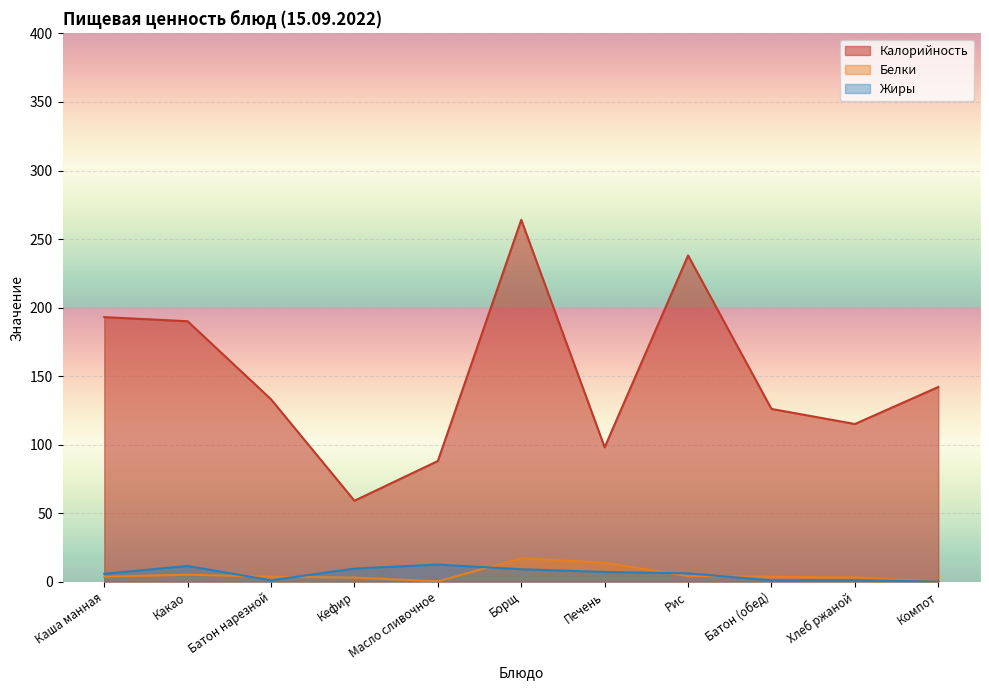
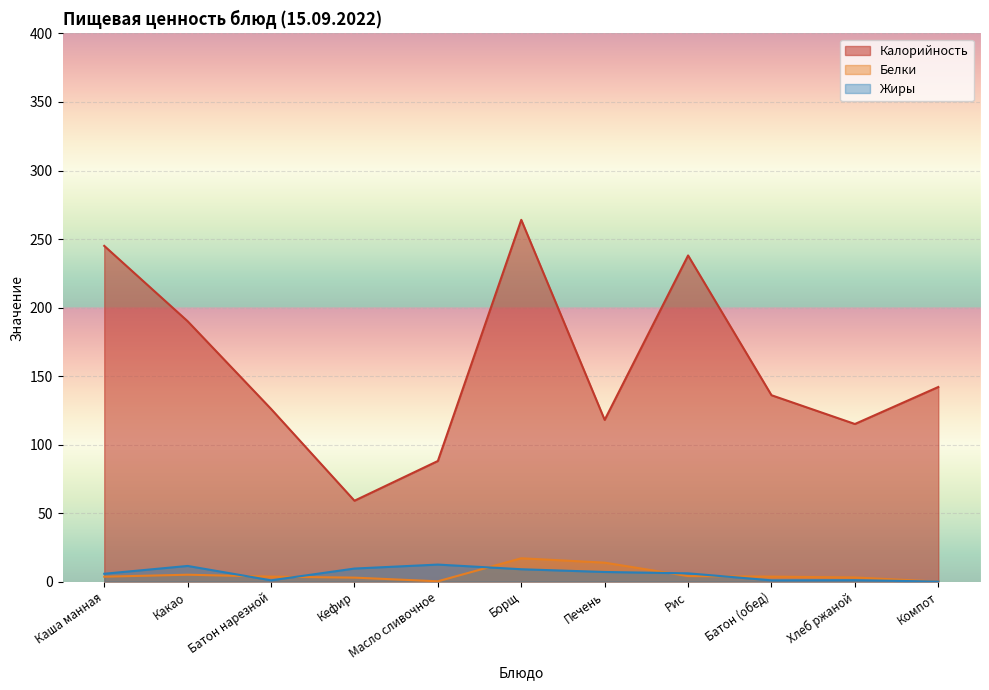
  {
    "Калорийность": {
-     "Каша манная": 193,
+     "Каша манная": 245,
      "Какао": 190,
-     "Батон нарезной": 133,
+     "Батон нарезной": 126,
      "Кефир": 59,
      "Масло сливочное": 88,
      "Борщ": 264,
-     "Печень": 98,
+     "Печень": 118,
      "Рис": 238,
-     "Батон (обед)": 126,
+     "Батон (обед)": 136,
      "Хлеб ржаной": 115,
      "Компот": 142
    },
    "Белки": {
      "Каша манная": 4,
      "Какао": 5,
      "Батон нарезной": 4,
      "Кефир": 3,
      "Масло сливочное": 0,
      "Борщ": 17,
      "Печень": 14,
      "Рис": 4,
      "Батон (обед)": 4,
      "Хлеб ржаной": 3
    },
    "Жиры": {
      "Каша манная": 6,
      "Какао": 11,
      "Батон нарезной": 1,
      "Кефир": 10,
      "Масло сливочное": 12,
      "Борщ": 9,
      "Печень": 7,
      "Рис": 6,
      "Батон (обед)": 1,
      "Хлеб ржаной": 1
    }
  }
